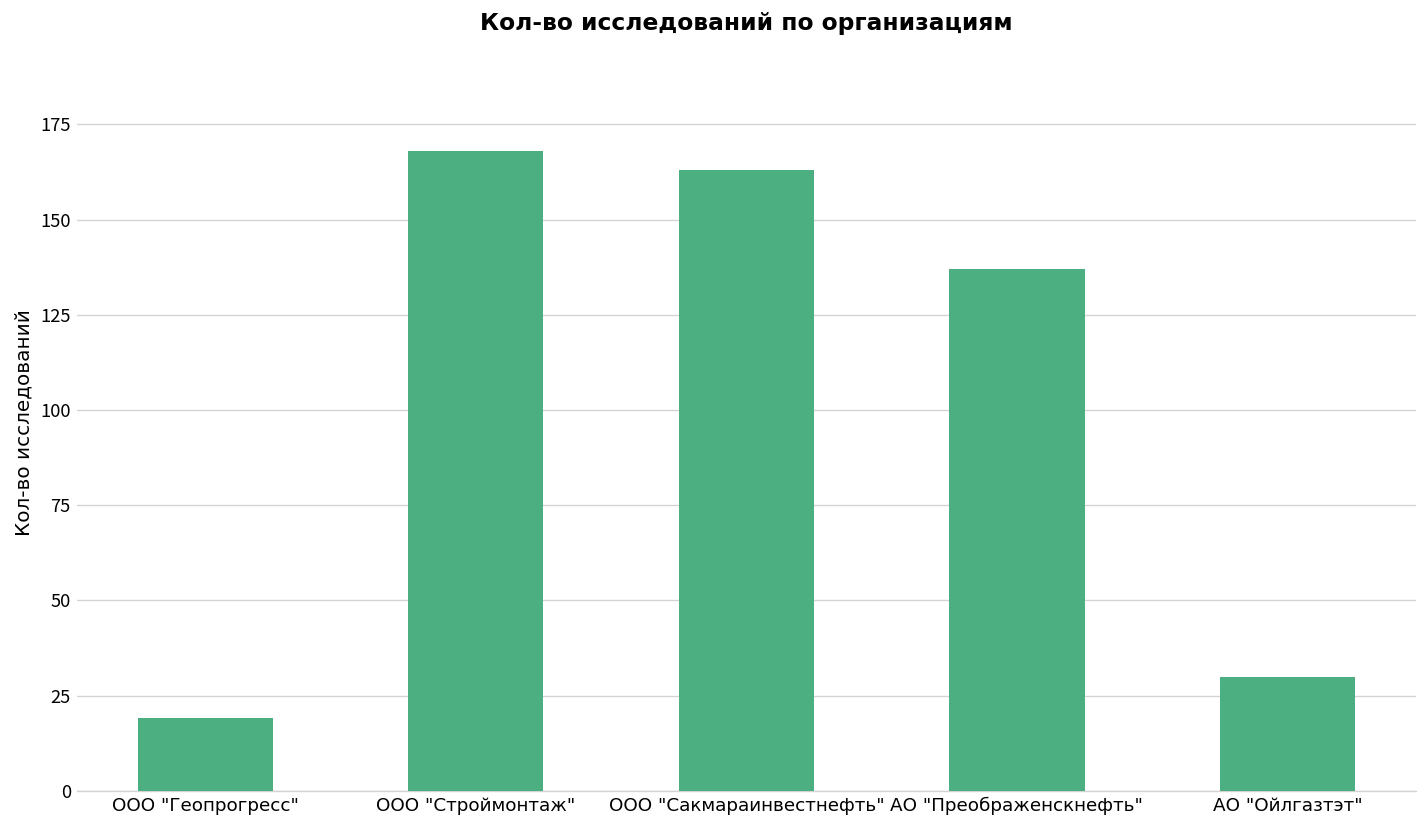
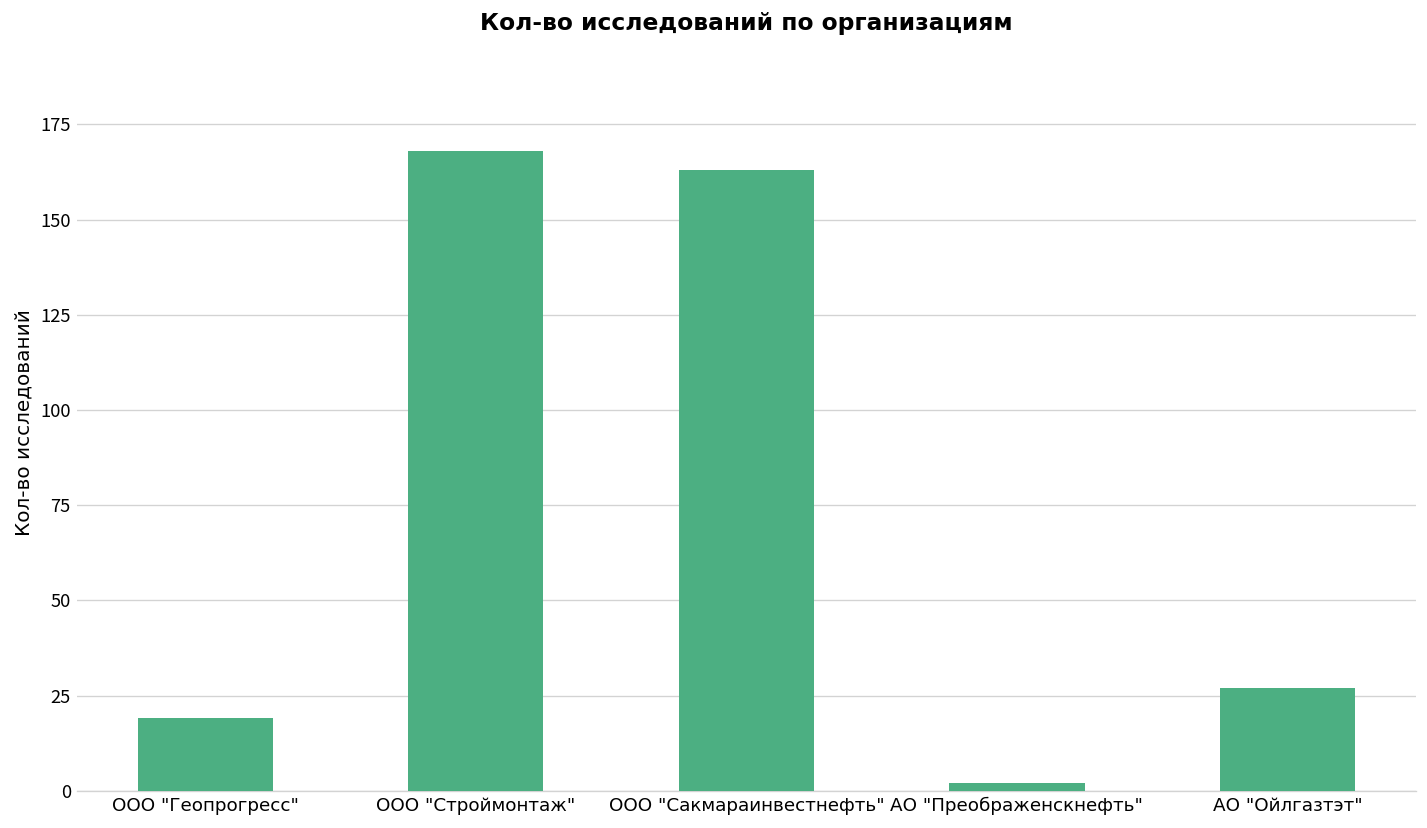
  {
    "ООО \"Геопрогресс\"": 19,
    "ООО \"Строймонтаж\"": 168,
    "ООО \"Сакмараинвестнефть\"": 163,
-   "АО \"Преображенскнефть\"": 137,
-   "АО \"Ойлгазтэт\"": 30
+   "АО \"Преображенскнефть\"": 2,
+   "АО \"Ойлгазтэт\"": 27
  }
